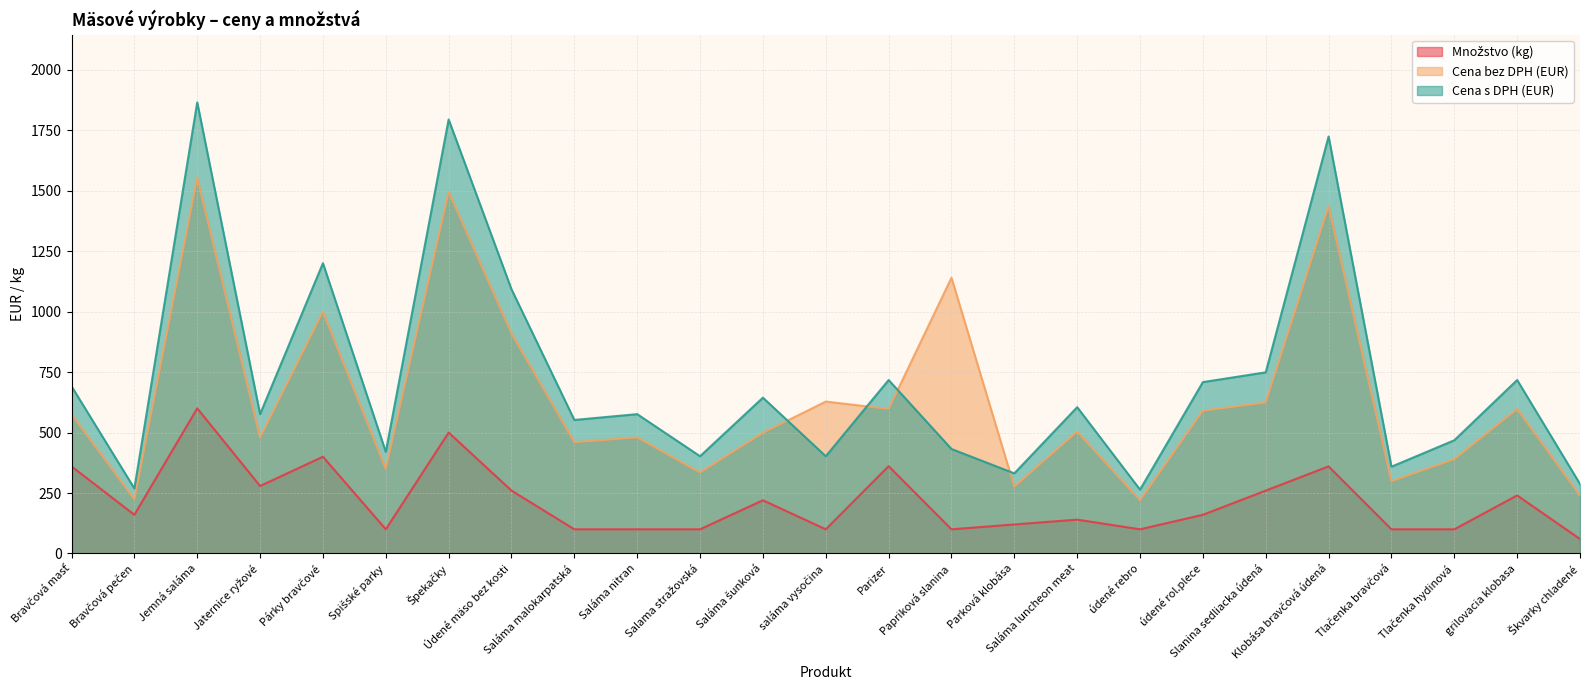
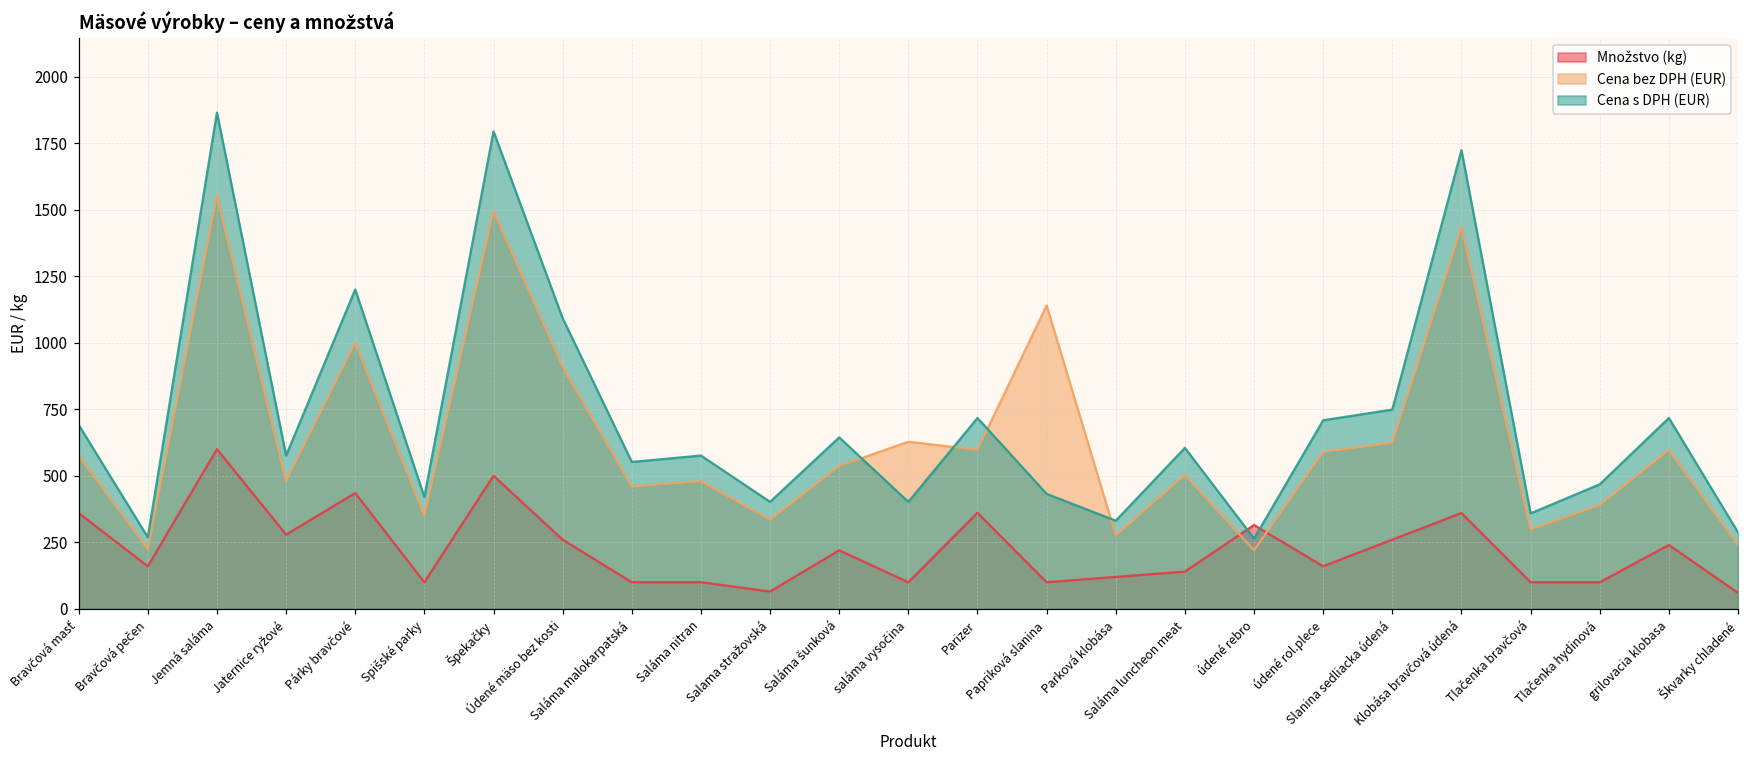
  {
    "Množstvo (kg)": {
      "Bravčová masť": 360,
      "Bravčová pečen": 160,
      "Jemná saláma": 600,
      "Jaternice ryžové": 280,
-     "Párky bravčové": 400,
+     "Párky bravčové": 440,
      "Spišské parky": 100,
      "Špekačky": 500,
      "Údené mäso bez kosti": 260,
      "Saláma malokarpatská": 100,
      "Saláma nitran": 100,
-     "Salama stražovská": 100,
+     "Salama stražovská": 70,
      "Saláma šunková": 220,
      "saláma vysočina": 100,
      "Parizer": 360,
      "Papriková slanina": 100,
      "Parková klobása": 120,
      "Saláma luncheon meat": 140,
-     "údené rebro": 100,
+     "údené rebro": 320,
      "údené rol.plece": 160,
      "Slanina sedliacka údená": 260,
      "Klobása bravčová údená": 360,
      "Tlačenka bravčová": 100,
      "Tlačenka hydinová": 100,
      "grilovacia klobasa": 240,
      "Škvarky chladené": 60
    },
    "Cena bez DPH (EUR)": {
      "Bravčová masť": 580,
      "Bravčová pečen": 220,
      "Jemná saláma": 1550,
      "Jaternice ryžové": 480,
      "Párky bravčové": 1000,
      "Spišské parky": 350,
      "Špekačky": 1500,
      "Údené mäso bez kosti": 910,
      "Saláma malokarpatská": 460,
      "Saláma nitran": 480,
      "Salama stražovská": 340,
-     "Saláma šunková": 500,
+     "Saláma šunková": 540,
      "saláma vysočina": 630,
      "Parizer": 600,
      "Papriková slanina": 1140,
      "Parková klobása": 280,
      "Saláma luncheon meat": 500,
      "údené rebro": 220,
      "údené rol.plece": 590,
      "Slanina sedliacka údená": 620,
      "Klobása bravčová údená": 1440,
      "Tlačenka bravčová": 300,
      "Tlačenka hydinová": 390,
      "grilovacia klobasa": 600,
      "Škvarky chladené": 240
    },
    "Cena s DPH (EUR)": {
      "Bravčová masť": 690,
      "Bravčová pečen": 270,
      "Jemná saláma": 1860,
      "Jaternice ryžové": 580,
      "Párky bravčové": 1200,
      "Spišské parky": 420,
      "Špekačky": 1790,
      "Údené mäso bez kosti": 1090,
      "Saláma malokarpatská": 550,
      "Saláma nitran": 580,
      "Salama stražovská": 400,
      "Saláma šunková": 640,
      "saláma vysočina": 400,
      "Parizer": 720,
      "Papriková slanina": 430,
      "Parková klobása": 330,
      "Saláma luncheon meat": 600,
      "údené rebro": 260,
      "údené rol.plece": 710,
      "Slanina sedliacka údená": 750,
      "Klobása bravčová údená": 1720,
      "Tlačenka bravčová": 360,
      "Tlačenka hydinová": 470,
      "grilovacia klobasa": 720,
      "Škvarky chladené": 290
    }
  }
